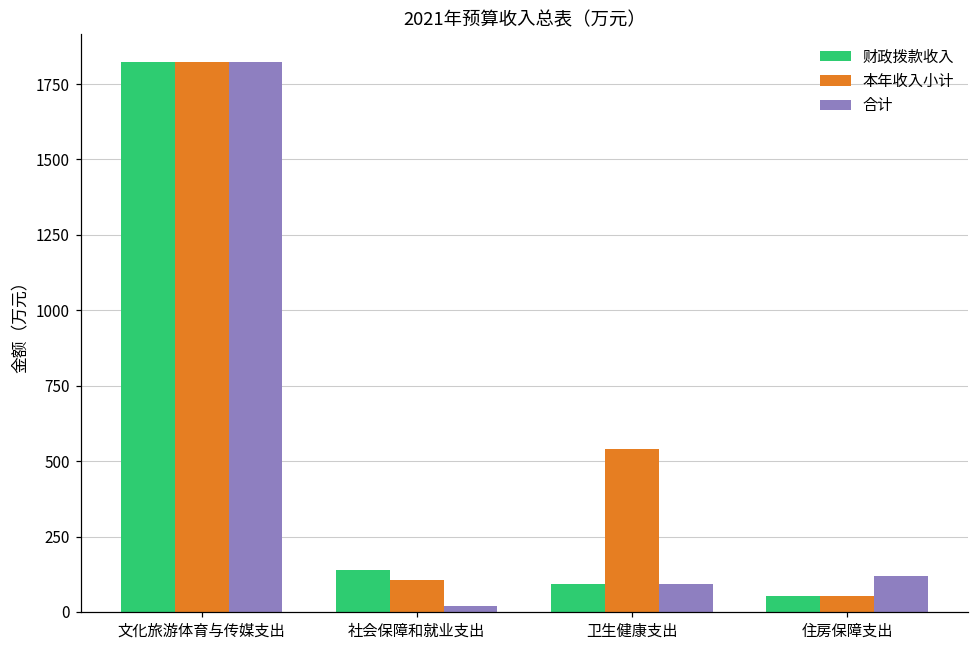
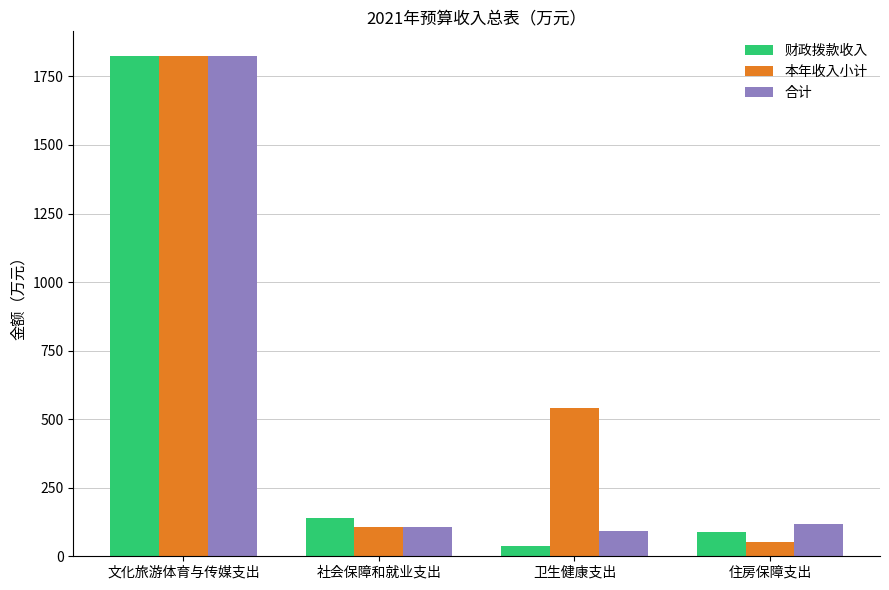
  {
    "财政拨款收入": {
      "文化旅游体育与传媒支出": 1820,
      "社会保障和就业支出": 140,
-     "卫生健康支出": 90,
-     "住房保障支出": 50
+     "卫生健康支出": 40,
+     "住房保障支出": 90
    },
    "本年收入小计": {
      "文化旅游体育与传媒支出": 1820,
      "社会保障和就业支出": 110,
      "卫生健康支出": 540,
      "住房保障支出": 50
    },
    "合计": {
      "文化旅游体育与传媒支出": 1820,
-     "社会保障和就业支出": 20,
+     "社会保障和就业支出": 110,
      "卫生健康支出": 90,
      "住房保障支出": 120
    }
  }
